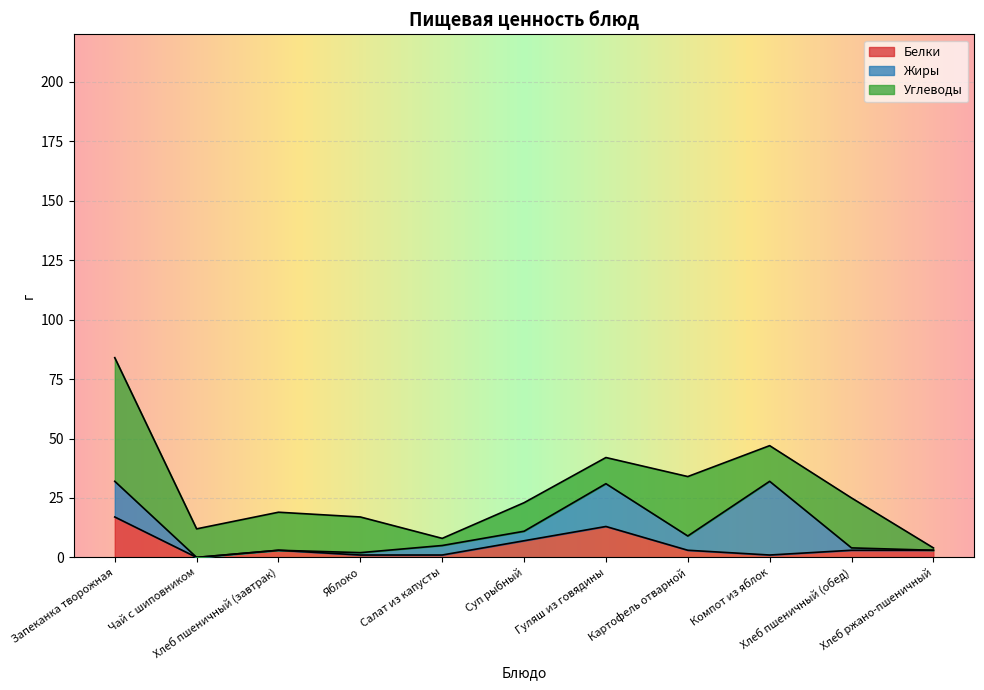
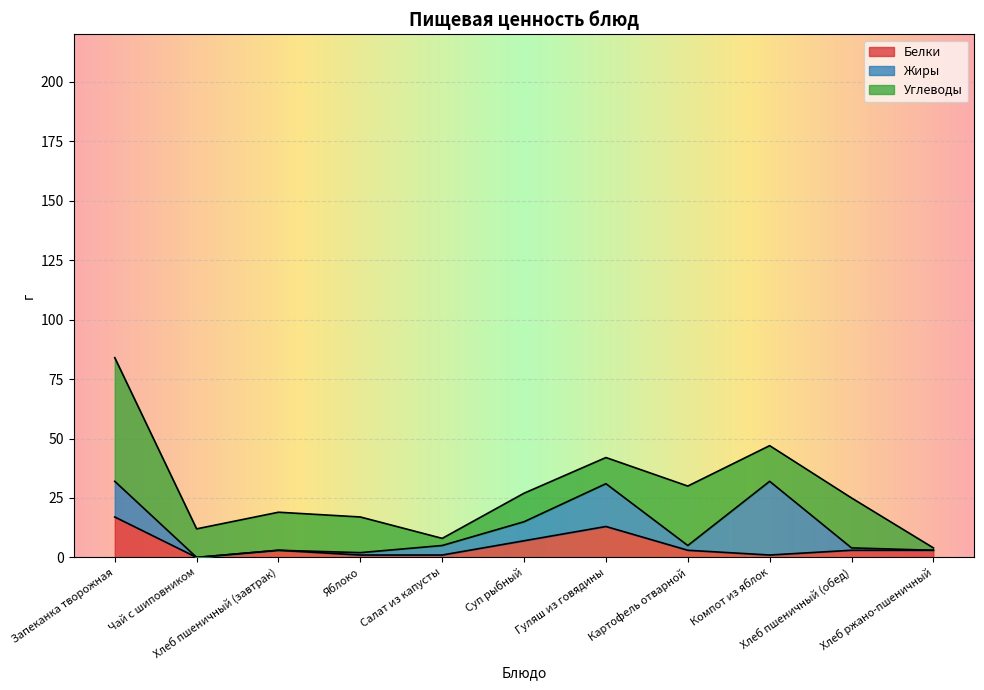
  {
    "Белки": {
      "Запеканка творожная": 17,
      "Салат из капусты": 1,
      "Суп рыбный": 7,
      "Гуляш из говядины": 13,
      "Картофель отварной": 3,
      "Компот из яблок": 1
    },
    "Жиры": {
      "Запеканка творожная": 15,
      "Салат из капусты": 4,
-     "Суп рыбный": 4,
+     "Суп рыбный": 8,
      "Гуляш из говядины": 18,
-     "Картофель отварной": 6,
+     "Картофель отварной": 2,
      "Компот из яблок": 31
    },
    "Углеводы": {
      "Запеканка творожная": 52,
      "Чай с шиповником": 12,
      "Хлеб пшеничный (завтрак)": 16,
      "Яблоко": 15,
      "Салат из капусты": 3,
      "Суп рыбный": 12,
      "Гуляш из говядины": 11,
      "Картофель отварной": 25,
      "Компот из яблок": 15,
      "Хлеб пшеничный (обед)": 21
    }
  }
